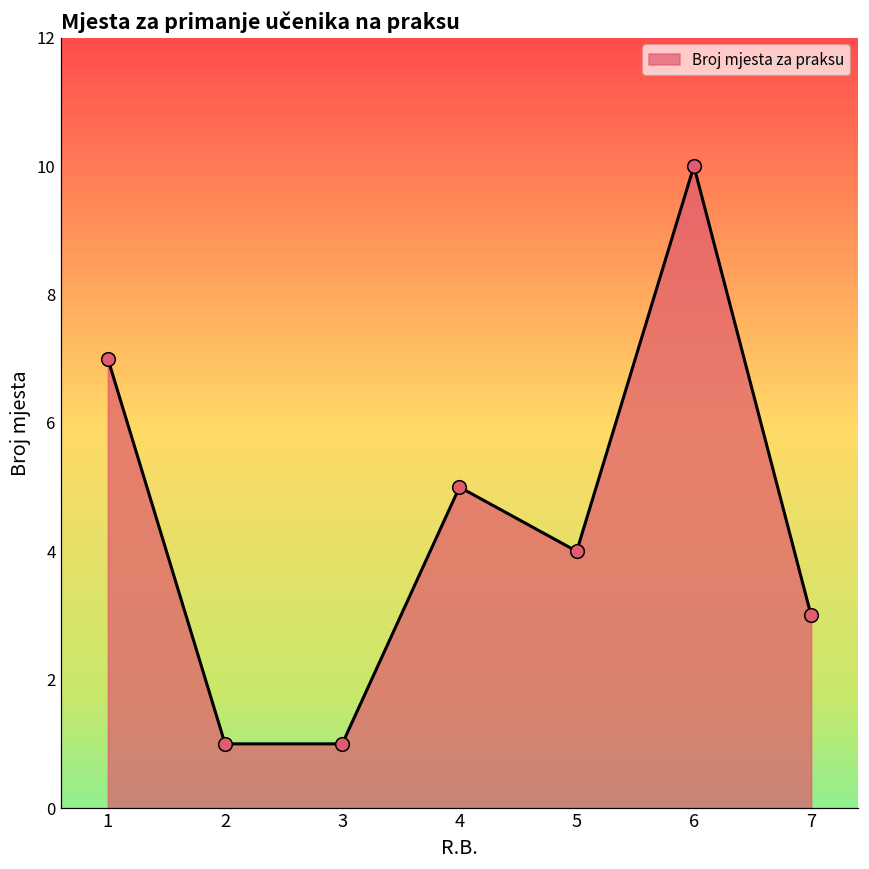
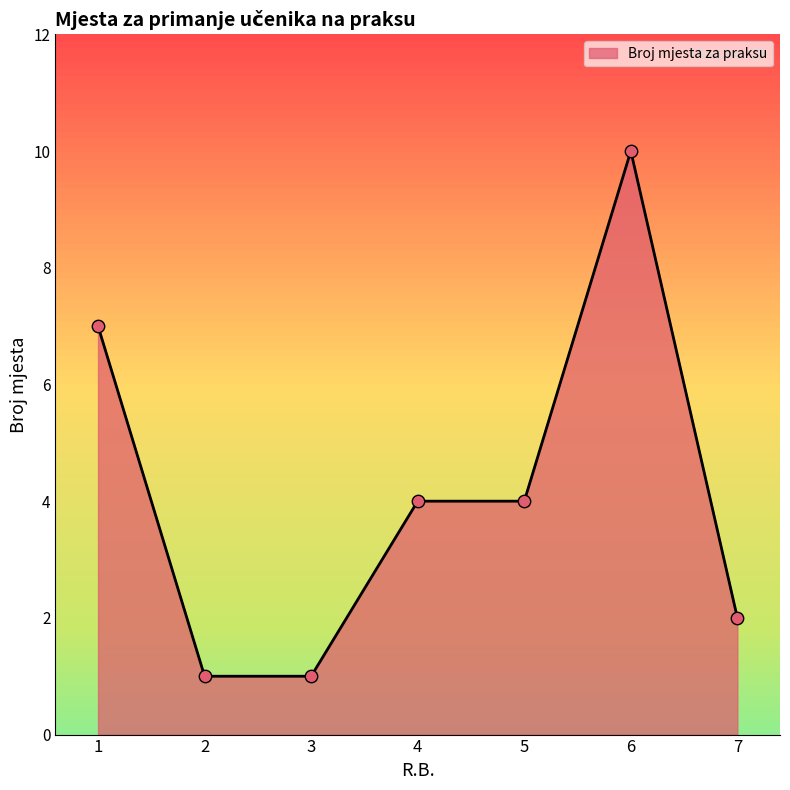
  {
    "1": 7,
    "2": 1,
    "3": 1,
-   "4": 5,
+   "4": 4,
    "5": 4,
    "6": 10,
-   "7": 3
+   "7": 2
  }
